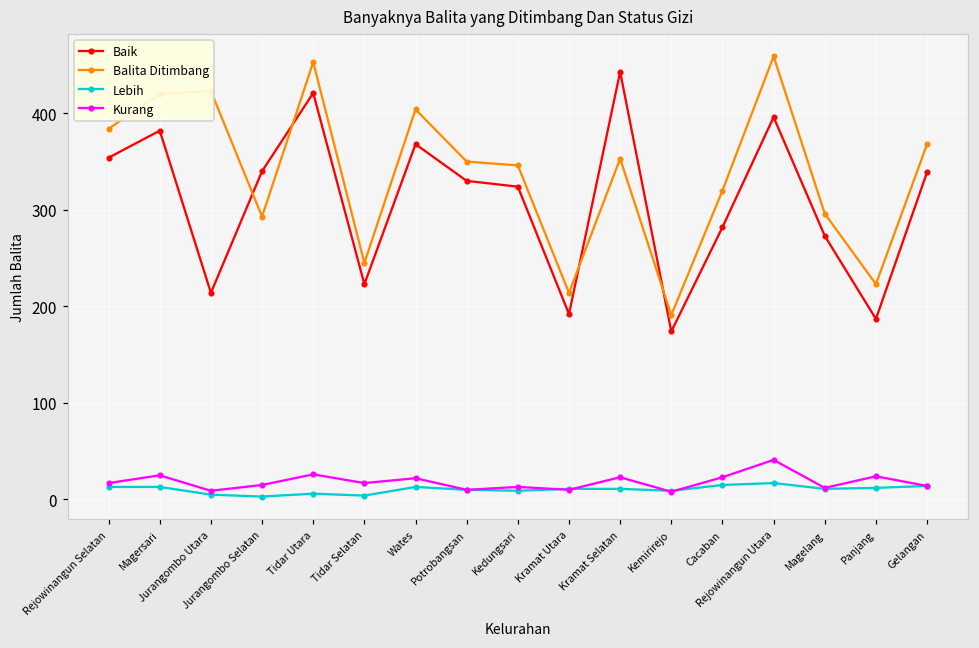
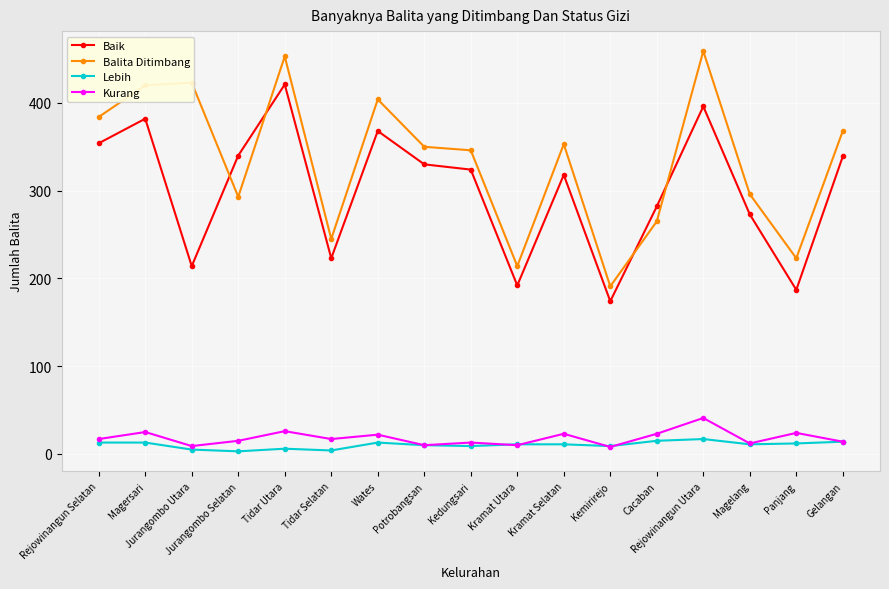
  {
    "Baik": {
      "Rejowinangun Selatan": 350,
      "Magersari": 380,
      "Jurangombo Utara": 210,
      "Jurangombo Selatan": 340,
      "Tidar Utara": 420,
      "Tidar Selatan": 220,
      "Wates": 370,
      "Potrobangsan": 330,
      "Kedungsari": 320,
      "Kramat Utara": 190,
-     "Kramat Selatan": 440,
+     "Kramat Selatan": 320,
      "Kemirirejo": 170,
      "Cacaban": 280,
      "Rejowinangun Utara": 400,
      "Magelang": 270,
      "Panjang": 190,
      "Gelangan": 340
    },
    "Balita Ditimbang": {
      "Rejowinangun Selatan": 380,
      "Jurangombo Selatan": 290,
      "Tidar Utara": 450,
      "Tidar Selatan": 250,
      "Wates": 400,
      "Potrobangsan": 350,
      "Kedungsari": 350,
      "Kramat Utara": 210,
      "Kramat Selatan": 350,
      "Kemirirejo": 190,
-     "Cacaban": 320,
+     "Cacaban": 270,
      "Rejowinangun Utara": 460,
      "Magelang": 300,
      "Panjang": 220,
      "Gelangan": 370
    },
    "Lebih": {
      "Rejowinangun Selatan": 10,
      "Magersari": 10,
      "Jurangombo Utara": 10,
      "Jurangombo Selatan": 0,
      "Tidar Utara": 10,
      "Tidar Selatan": 0,
      "Wates": 10,
      "Kedungsari": 10,
      "Kramat Selatan": 10,
      "Cacaban": 20,
      "Rejowinangun Utara": 20,
      "Panjang": 10
    },
    "Kurang": {
      "Rejowinangun Selatan": 20,
      "Magersari": 30,
      "Jurangombo Utara": 10,
      "Jurangombo Selatan": 20,
      "Tidar Utara": 30,
      "Tidar Selatan": 20,
      "Wates": 20,
      "Kedungsari": 10,
      "Kramat Selatan": 20,
      "Cacaban": 20,
      "Rejowinangun Utara": 40,
      "Panjang": 20
    }
  }
